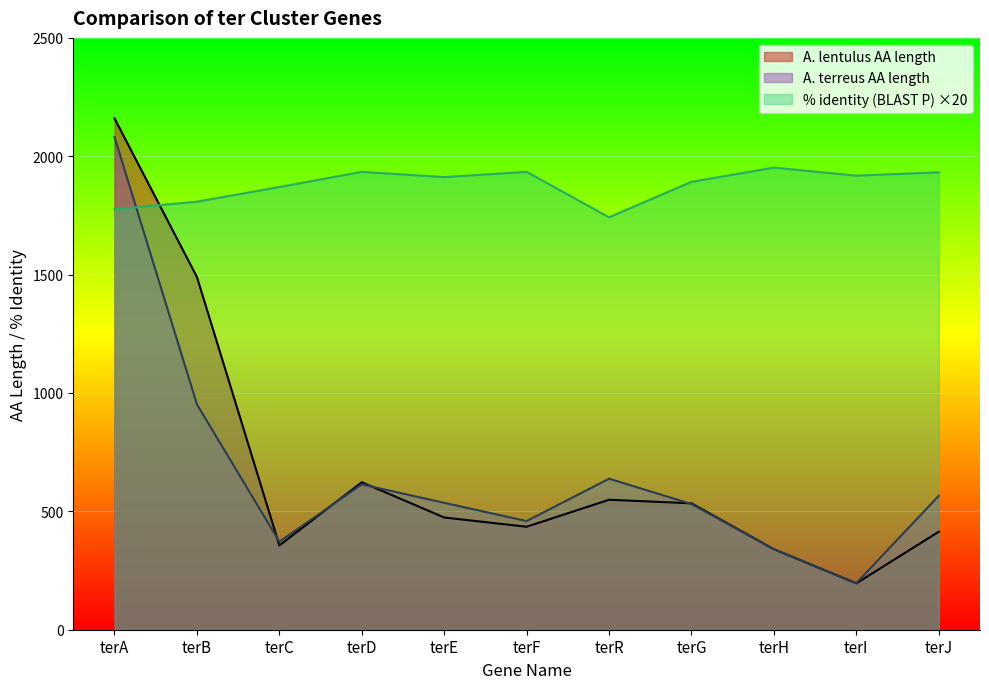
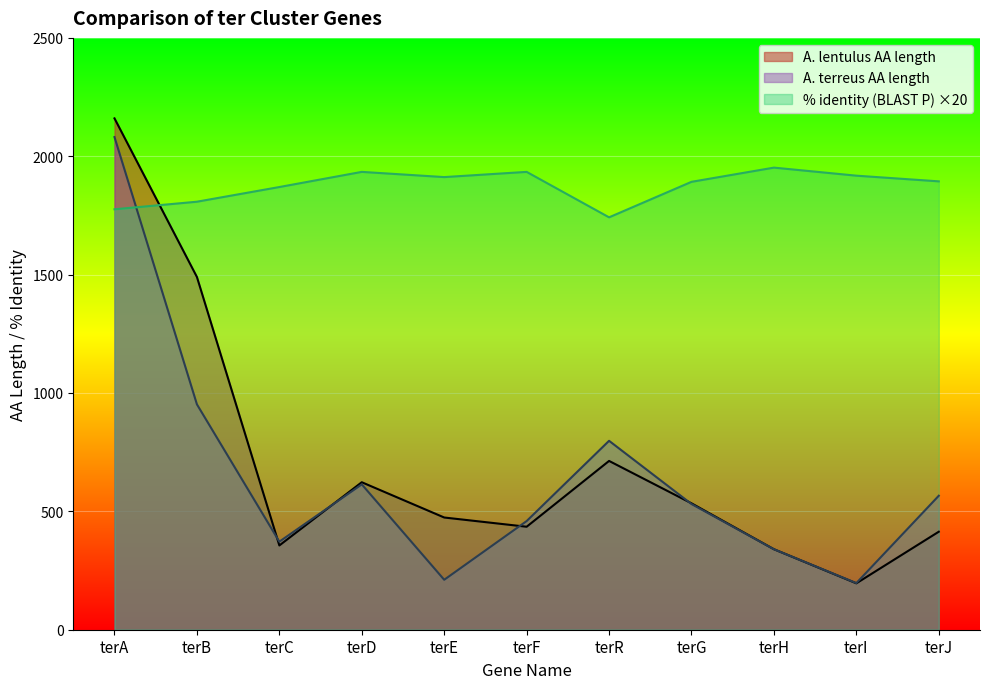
  {
    "A. lentulus AA length": {
      "terA": 2160,
      "terB": 1490,
      "terC": 360,
      "terE": 470,
      "terF": 440,
-     "terR": 550,
+     "terR": 710,
      "terJ": 410
    },
    "A. terreus AA length": {
      "terA": 2080,
      "terB": 950,
      "terC": 370,
-     "terE": 540,
+     "terE": 210,
      "terF": 460,
-     "terR": 640,
+     "terR": 800,
      "terJ": 570
    },
    "% identity (BLAST P) ×20": {
      "terA": 1780,
      "terB": 1810,
      "terC": 1870,
      "terD": 1930,
      "terE": 1910,
      "terF": 1930,
      "terR": 1740,
      "terG": 1890,
      "terH": 1950,
      "terI": 1920,
-     "terJ": 1930
+     "terJ": 1890
    }
  }
